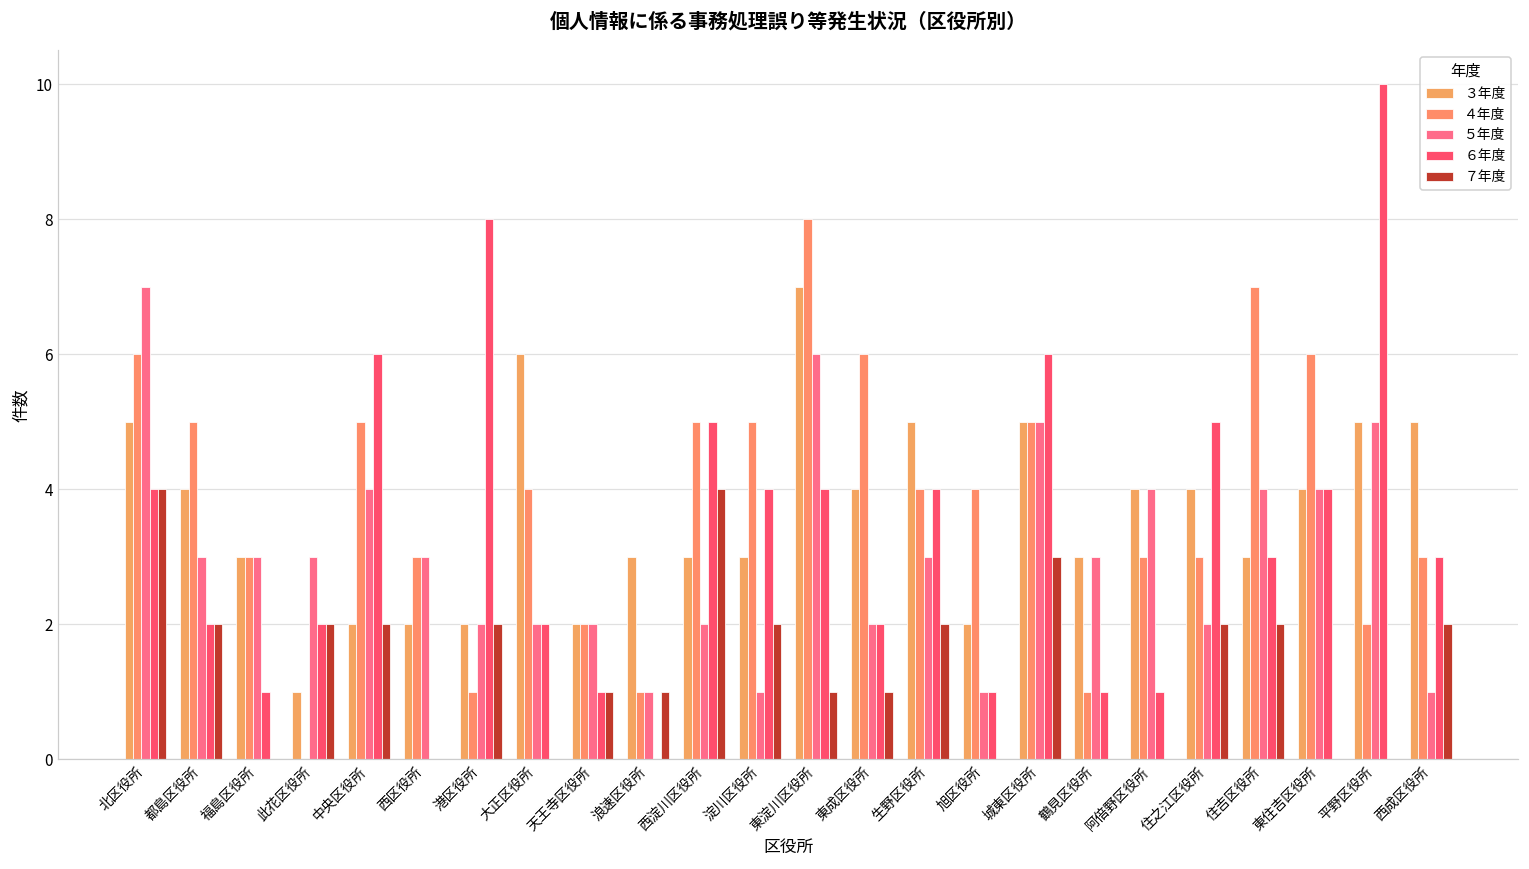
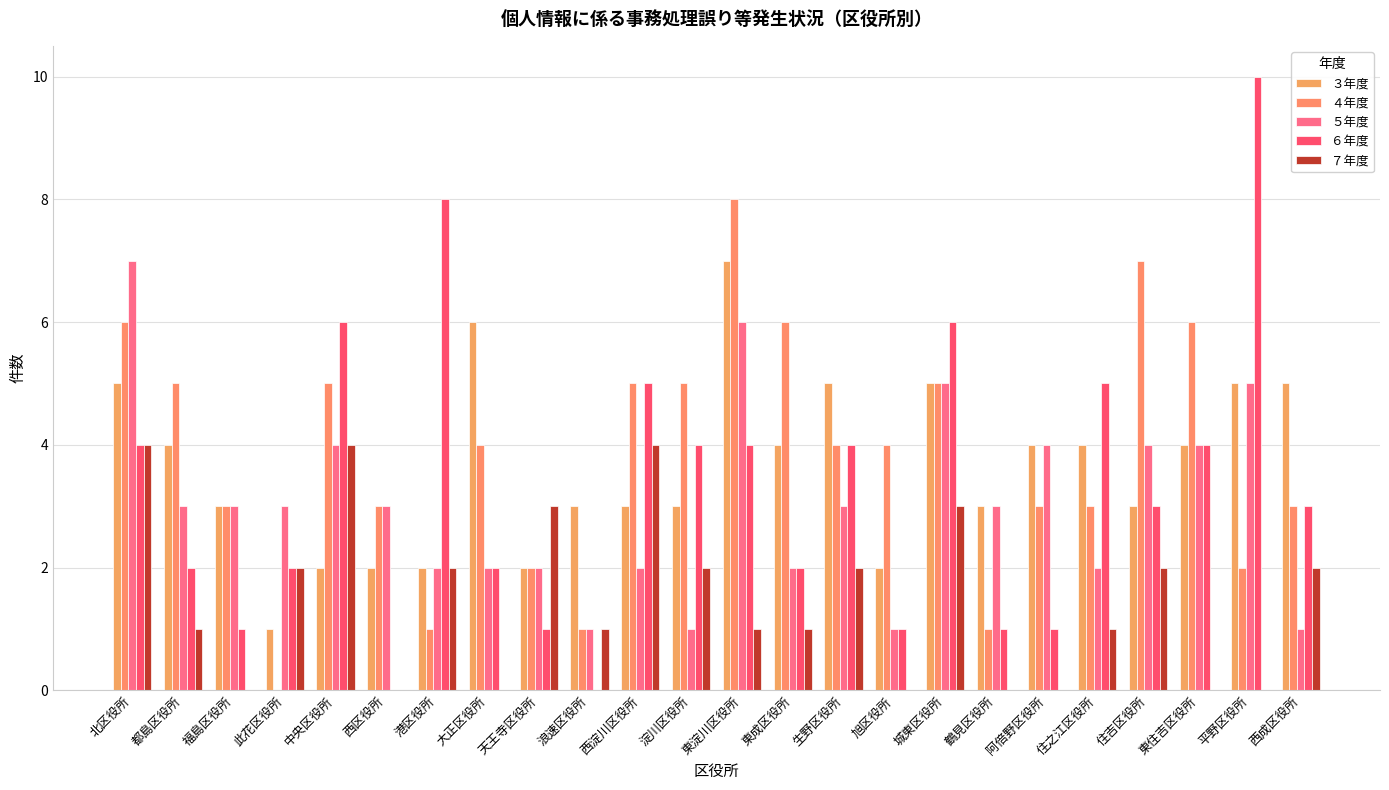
  {
    "７年度": {
      "北区役所": 4,
-     "都島区役所": 2,
+     "都島区役所": 1,
      "福島区役所": 0,
      "此花区役所": 2,
-     "中央区役所": 2,
+     "中央区役所": 4,
      "西区役所": 0,
      "港区役所": 2,
      "大正区役所": 0,
-     "天王寺区役所": 1,
+     "天王寺区役所": 3,
      "浪速区役所": 1,
      "西淀川区役所": 4,
      "淀川区役所": 2,
      "東淀川区役所": 1,
      "東成区役所": 1,
      "生野区役所": 2,
      "旭区役所": 0,
      "城東区役所": 3,
      "鶴見区役所": 0,
      "阿倍野区役所": 0,
-     "住之江区役所": 2,
+     "住之江区役所": 1,
      "住吉区役所": 2,
      "東住吉区役所": 0,
      "平野区役所": 0,
      "西成区役所": 2
    }
  }
